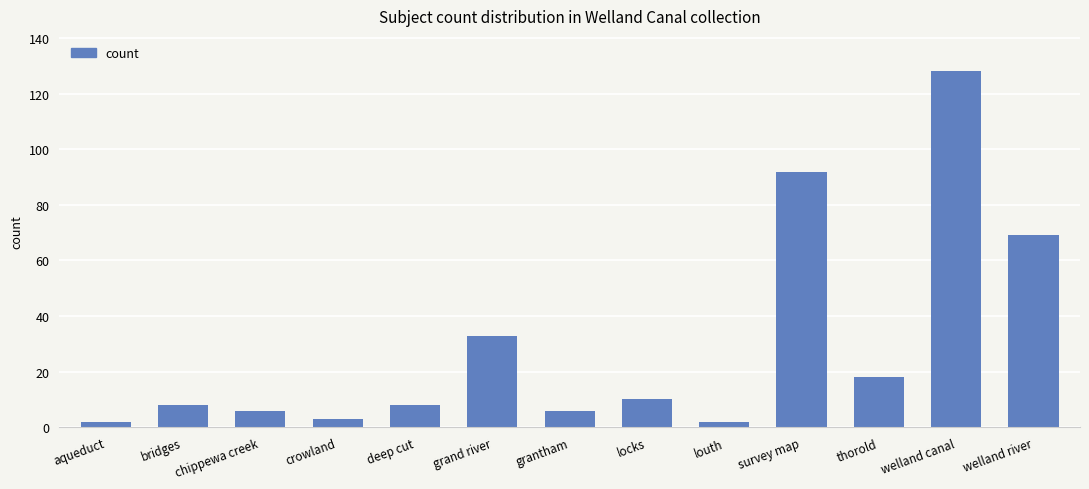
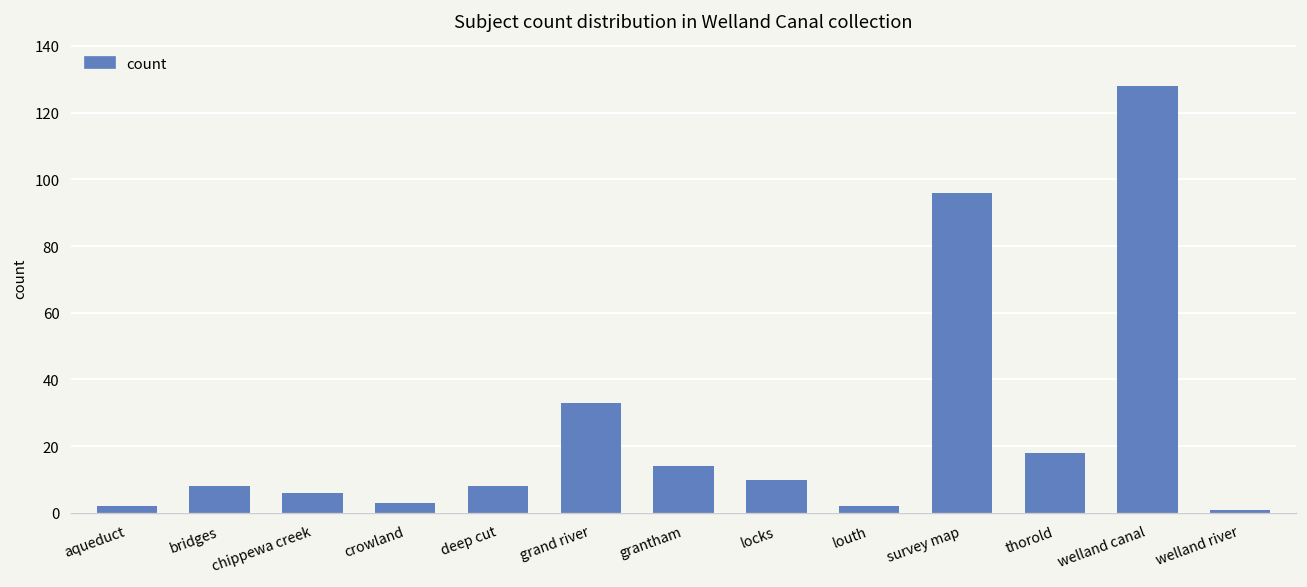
  {
    "aqueduct": 2,
    "bridges": 8,
    "chippewa creek": 6,
    "crowland": 3,
    "deep cut": 8,
    "grand river": 33,
-   "grantham": 6,
+   "grantham": 14,
    "locks": 10,
    "louth": 2,
-   "survey map": 92,
+   "survey map": 96,
    "thorold": 18,
    "welland canal": 128,
-   "welland river": 69
+   "welland river": 1
  }
